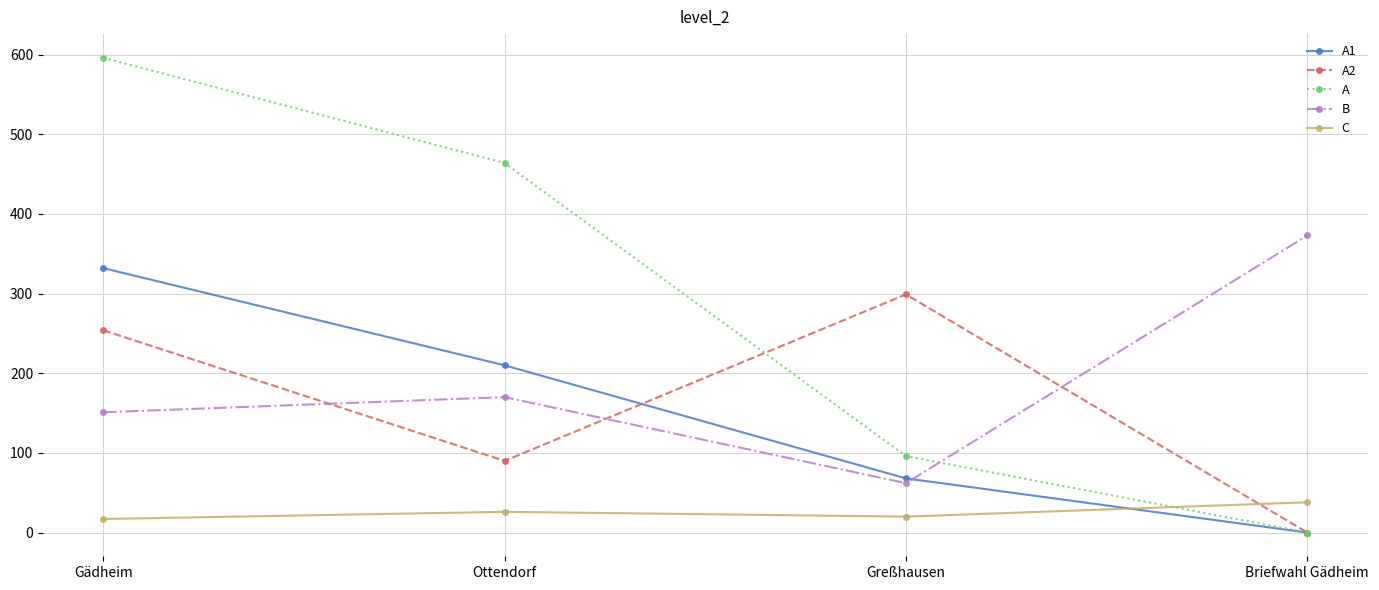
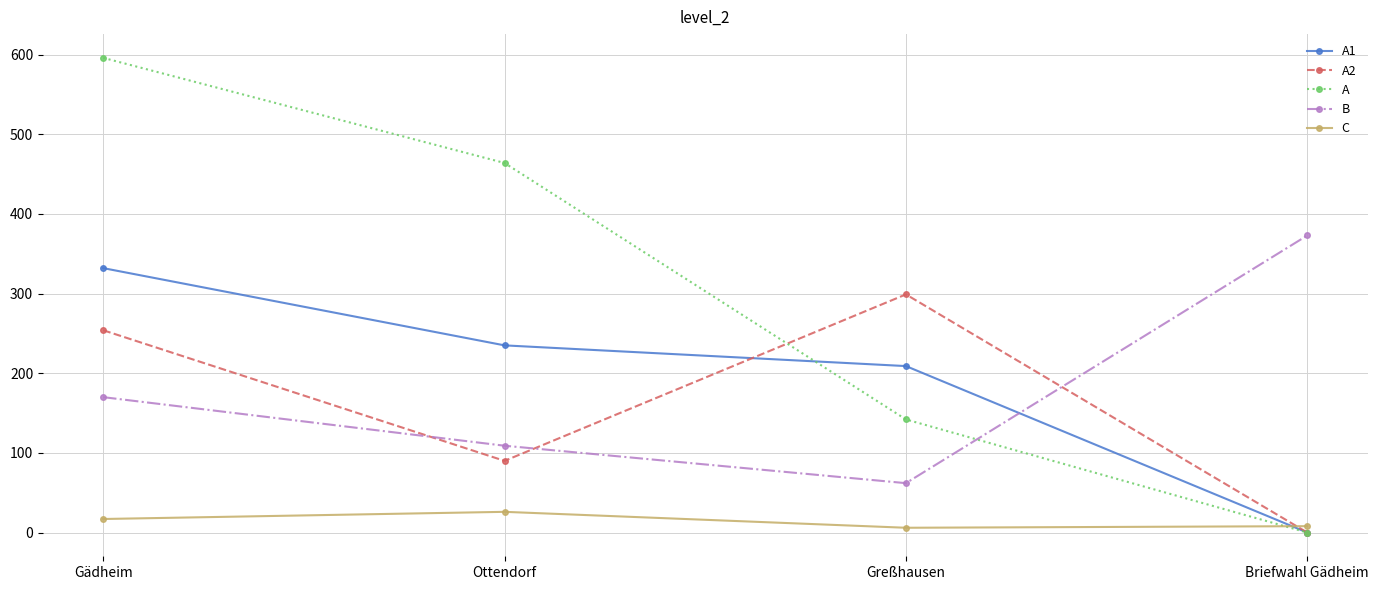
  {
    "A1": {
      "Gädheim": 330,
-     "Ottendorf": 210,
-     "Greßhausen": 70
+     "Ottendorf": 240,
+     "Greßhausen": 210
    },
    "A2": {
      "Gädheim": 250,
      "Ottendorf": 90,
      "Greßhausen": 300
    },
    "A": {
      "Gädheim": 600,
      "Ottendorf": 460,
-     "Greßhausen": 100
+     "Greßhausen": 140
    },
    "B": {
-     "Gädheim": 150,
-     "Ottendorf": 170,
+     "Gädheim": 170,
+     "Ottendorf": 110,
      "Greßhausen": 60,
      "Briefwahl Gädheim": 370
    },
    "C": {
      "Gädheim": 20,
      "Ottendorf": 30,
-     "Greßhausen": 20,
-     "Briefwahl Gädheim": 40
+     "Greßhausen": 10,
+     "Briefwahl Gädheim": 10
    }
  }
